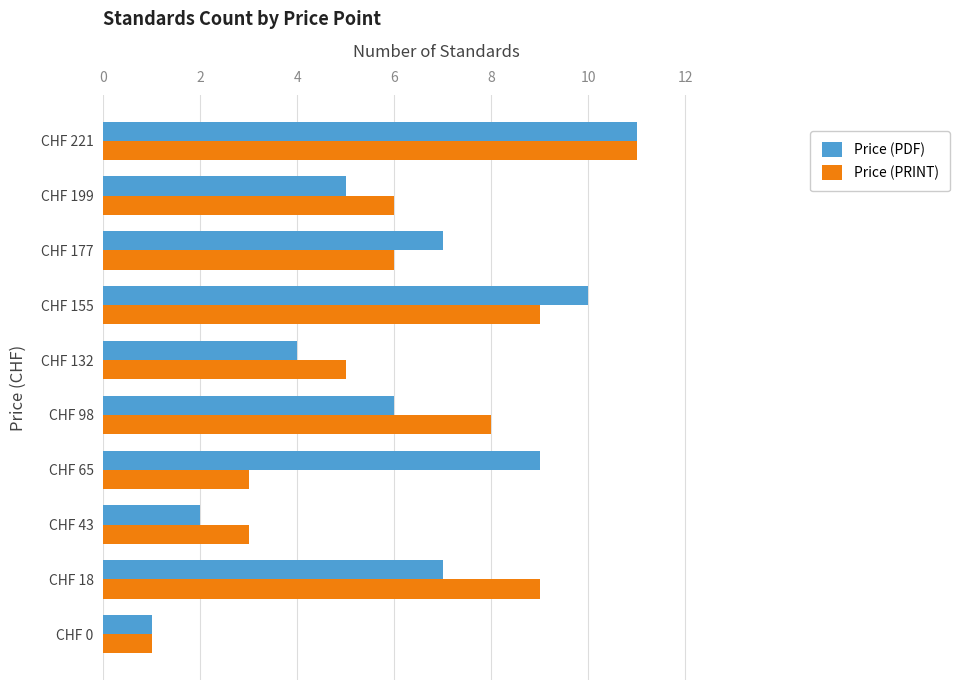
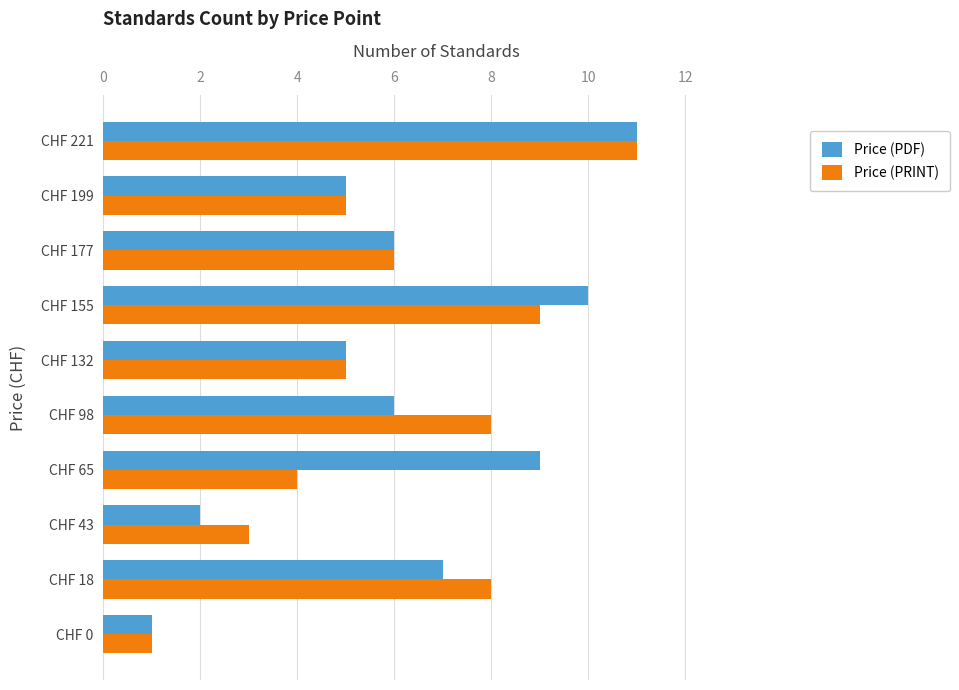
  {
    "Price (PDF)": {
      "CHF 221": 11,
      "CHF 199": 5,
-     "CHF 177": 7,
+     "CHF 177": 6,
      "CHF 155": 10,
-     "CHF 132": 4,
+     "CHF 132": 5,
      "CHF 98": 6,
      "CHF 65": 9,
      "CHF 43": 2,
      "CHF 18": 7,
      "CHF 0": 1
    },
    "Price (PRINT)": {
      "CHF 221": 11,
-     "CHF 199": 6,
+     "CHF 199": 5,
      "CHF 177": 6,
      "CHF 155": 9,
      "CHF 132": 5,
      "CHF 98": 8,
-     "CHF 65": 3,
+     "CHF 65": 4,
      "CHF 43": 3,
-     "CHF 18": 9,
+     "CHF 18": 8,
      "CHF 0": 1
    }
  }
